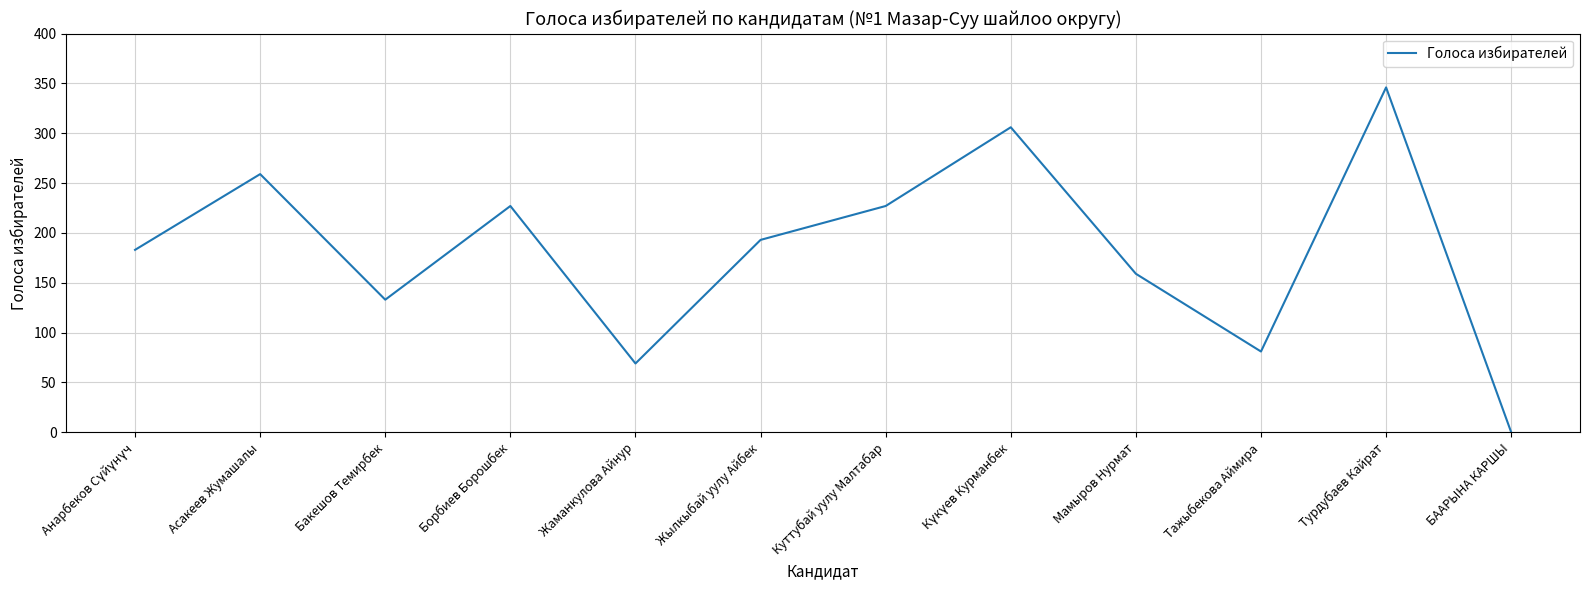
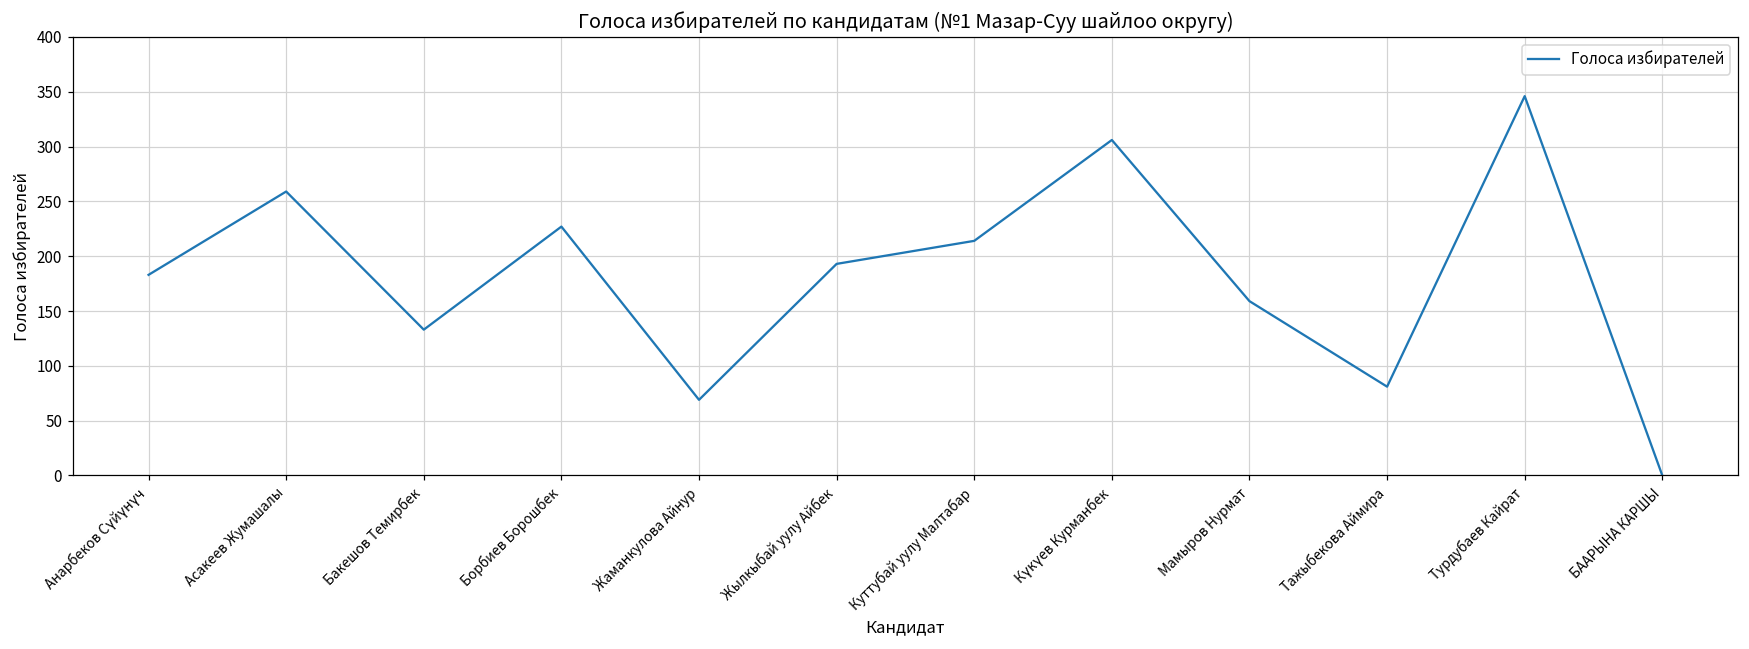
  {
    "Анарбеков Сүйүнүч": 180,
    "Асакеев Жумашалы": 260,
    "Бакешов Темирбек": 130,
    "Борбиев Борошбек": 230,
    "Жаманкулова Айнур": 70,
    "Жылкыбай уулу Айбек": 190,
-   "Куттубай уулу Малтабар": 230,
+   "Куттубай уулу Малтабар": 210,
    "Күкүев Курманбек": 310,
    "Мамыров Нурмат": 160,
    "Тажыбекова Аймира": 80,
    "Турдубаев Кайрат": 350,
    "БААРЫНА КАРШЫ": 0
  }
